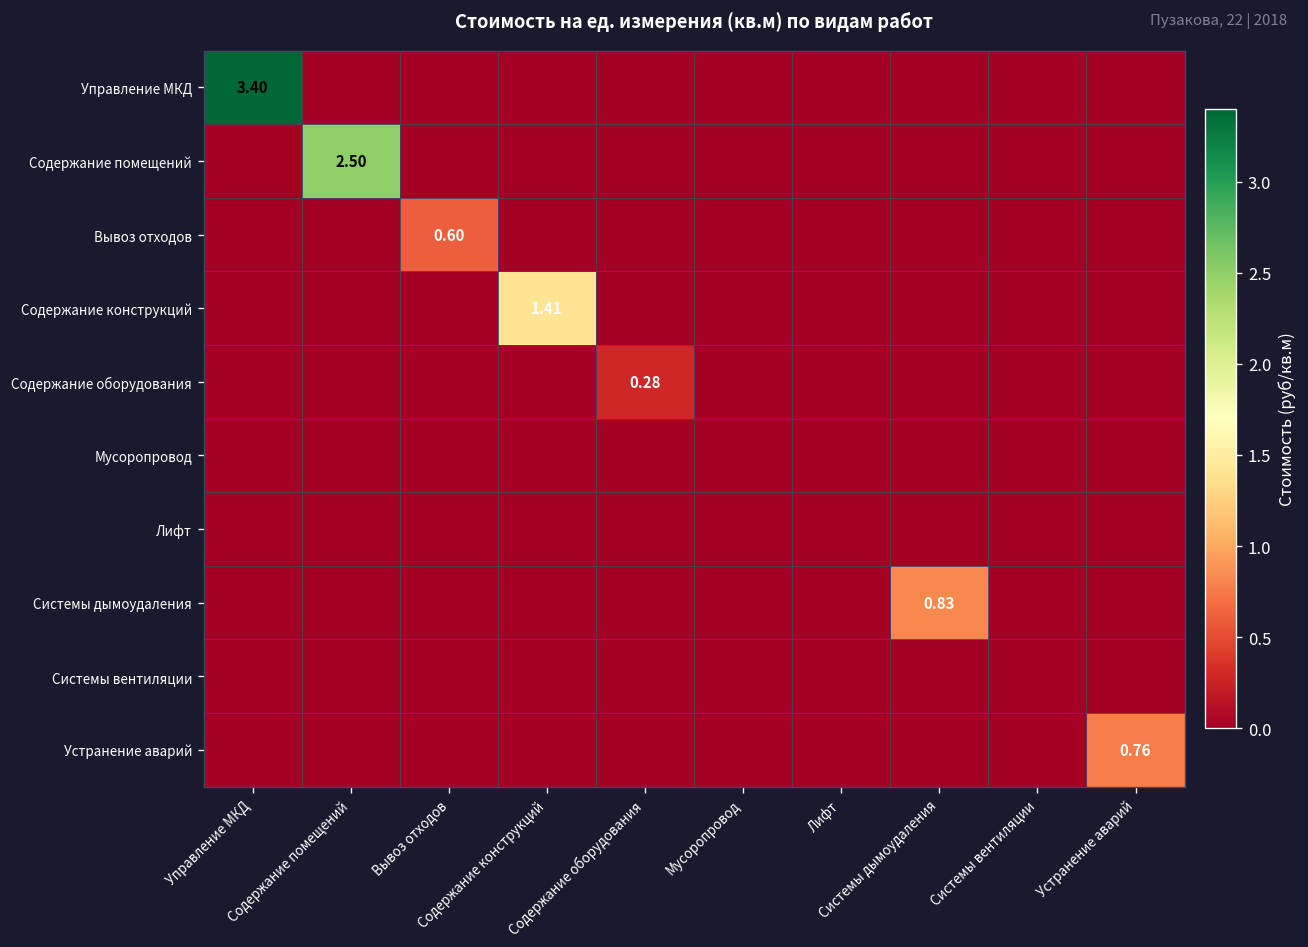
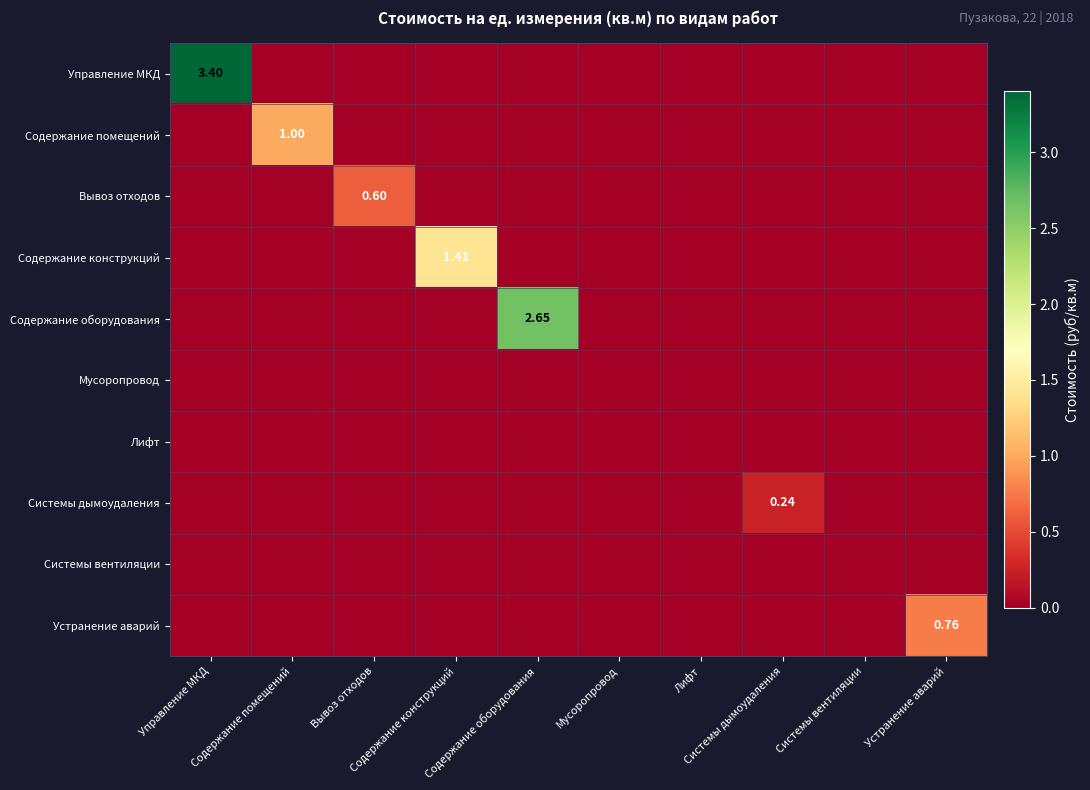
  {
    "Управление МКД": {
      "Управление МКД": 3.40
    },
    "Содержание помещений": {
-     "Содержание помещений": 2.50
+     "Содержание помещений": 1.00
    },
    "Вывоз отходов": {
      "Вывоз отходов": 0.60
    },
    "Содержание конструкций": {
      "Содержание конструкций": 1.41
    },
    "Содержание оборудования": {
-     "Содержание оборудования": 0.28
+     "Содержание оборудования": 2.65
    },
    "Системы дымоудаления": {
-     "Системы дымоудаления": 0.83
+     "Системы дымоудаления": 0.24
    },
    "Устранение аварий": {
      "Устранение аварий": 0.76
    }
  }
